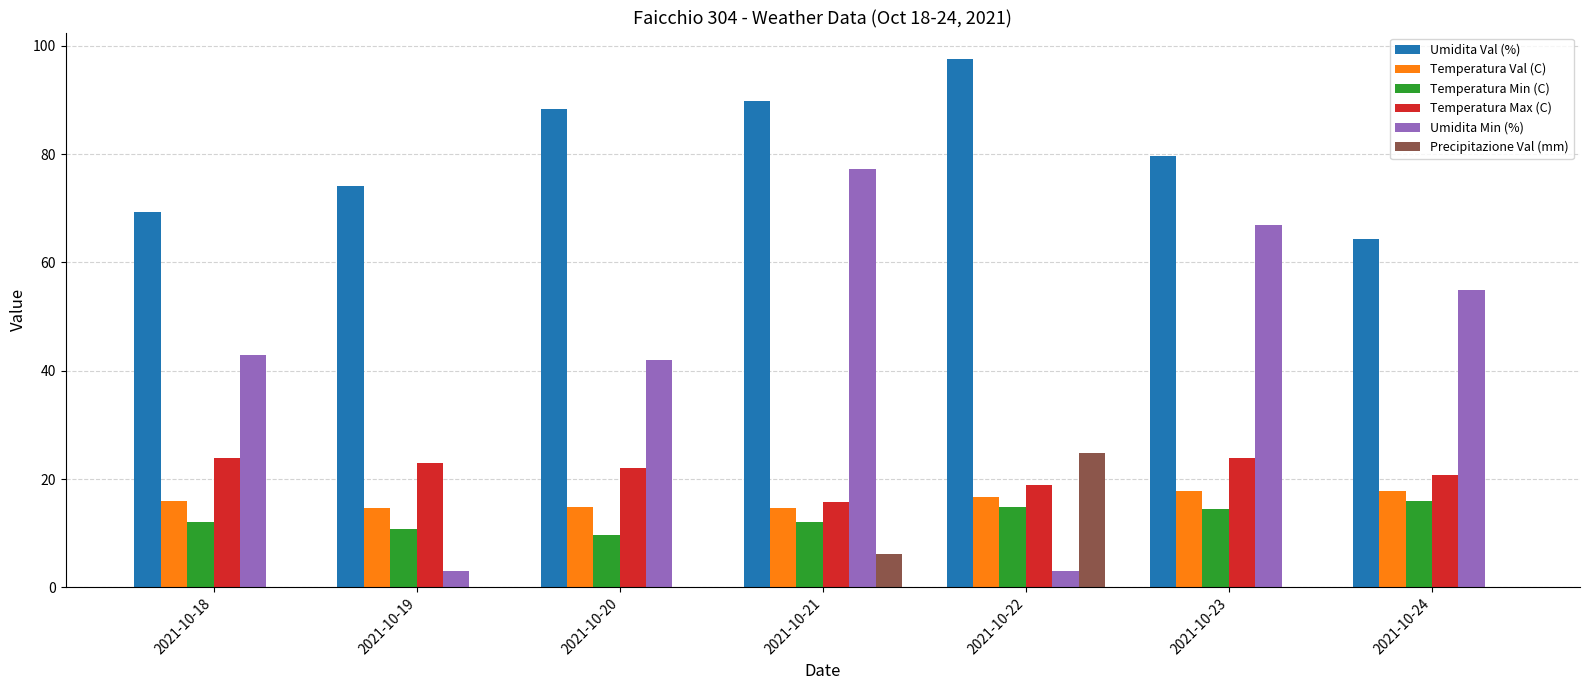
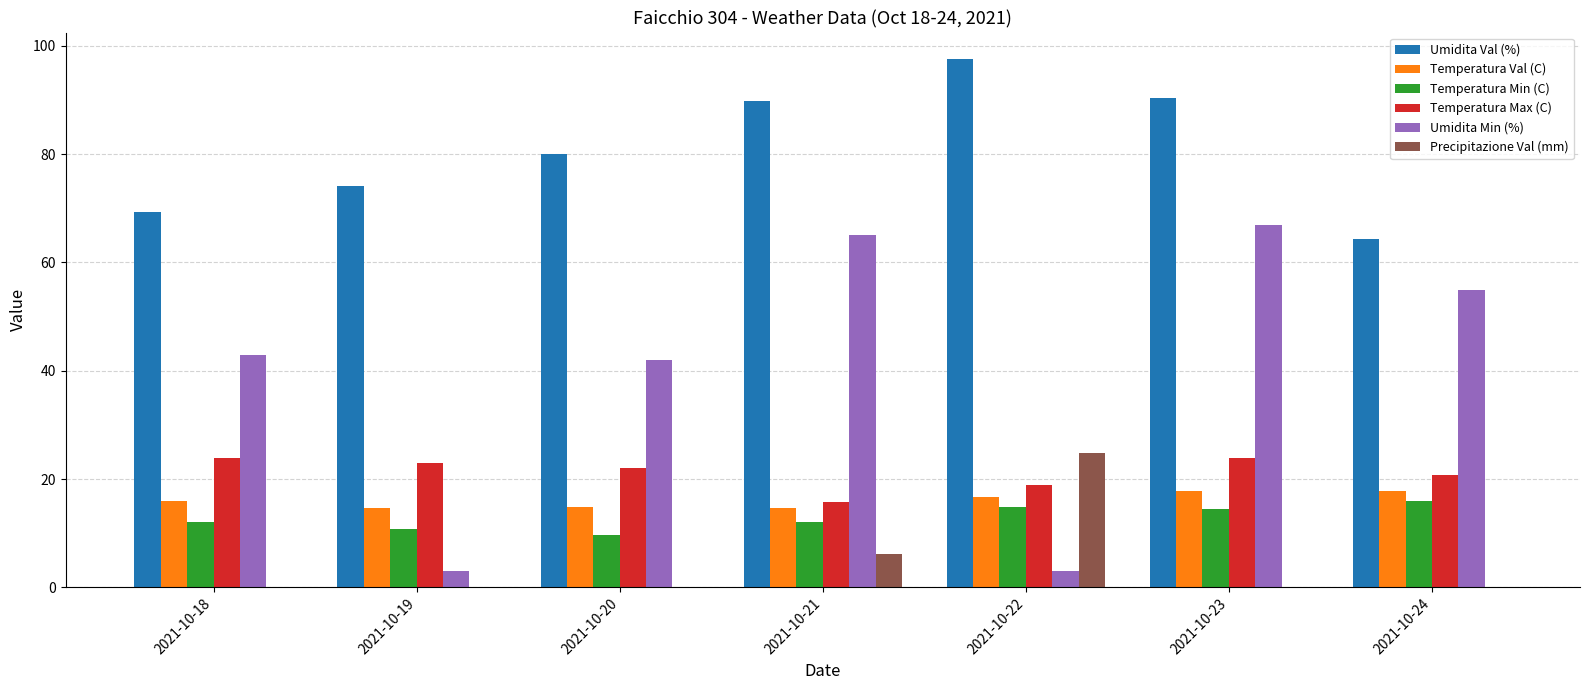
  {
    "Umidita Val (%)": {
      "2021-10-18": 69,
      "2021-10-19": 74,
-     "2021-10-20": 88,
+     "2021-10-20": 80,
      "2021-10-21": 90,
      "2021-10-22": 98,
-     "2021-10-23": 80,
+     "2021-10-23": 90,
      "2021-10-24": 64
    },
    "Temperatura Val (C)": {
      "2021-10-18": 16,
      "2021-10-19": 15,
      "2021-10-20": 15,
      "2021-10-21": 15,
      "2021-10-22": 17,
      "2021-10-23": 18,
      "2021-10-24": 18
    },
    "Temperatura Min (C)": {
      "2021-10-18": 12,
      "2021-10-19": 11,
      "2021-10-20": 10,
      "2021-10-21": 12,
      "2021-10-22": 15,
      "2021-10-23": 14,
      "2021-10-24": 16
    },
    "Temperatura Max (C)": {
      "2021-10-18": 24,
      "2021-10-19": 23,
      "2021-10-20": 22,
      "2021-10-21": 16,
      "2021-10-22": 19,
      "2021-10-23": 24,
      "2021-10-24": 21
    },
    "Umidita Min (%)": {
      "2021-10-18": 43,
      "2021-10-19": 3,
      "2021-10-20": 42,
-     "2021-10-21": 77,
+     "2021-10-21": 65,
      "2021-10-22": 3,
      "2021-10-23": 67,
      "2021-10-24": 55
    },
    "Precipitazione Val (mm)": {
      "2021-10-18": 0,
      "2021-10-19": 0,
      "2021-10-20": 0,
      "2021-10-21": 6,
      "2021-10-22": 25,
      "2021-10-23": 0,
      "2021-10-24": 0
    }
  }
